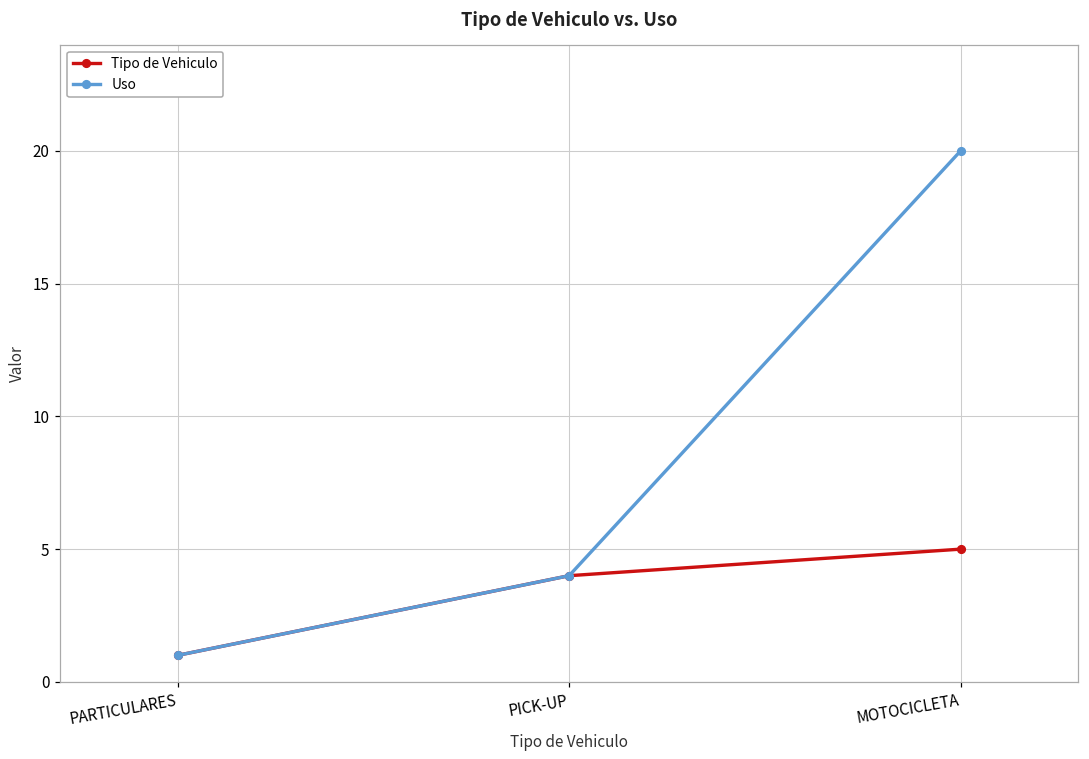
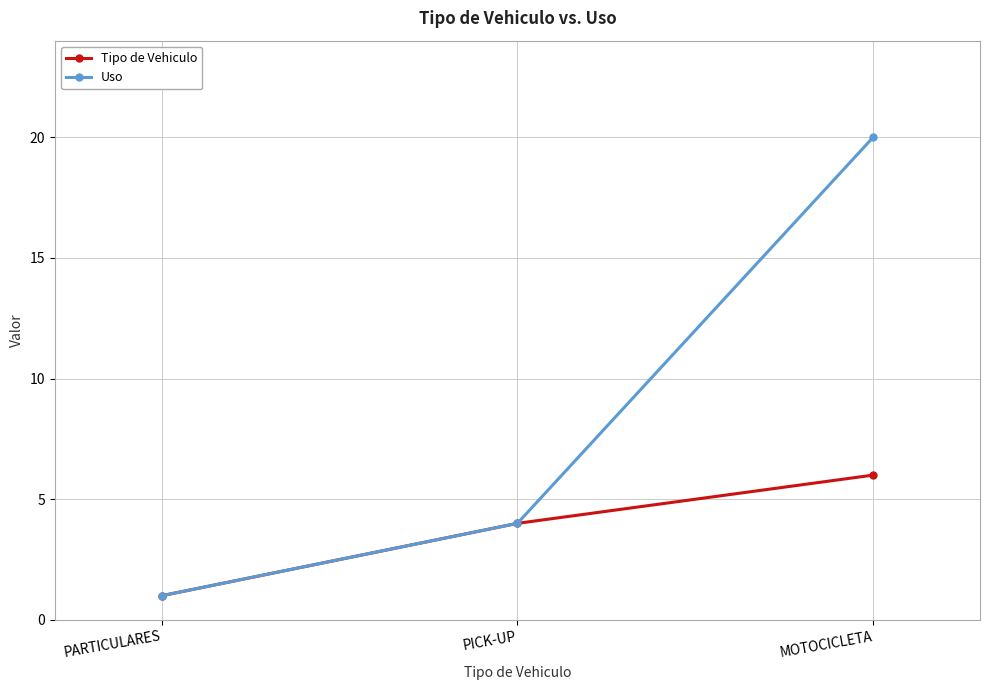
  {
    "Tipo de Vehiculo": {
-     "MOTOCICLETA": 5
+     "MOTOCICLETA": 6
    },
    "Uso": {
      "MOTOCICLETA": 20
    }
  }
